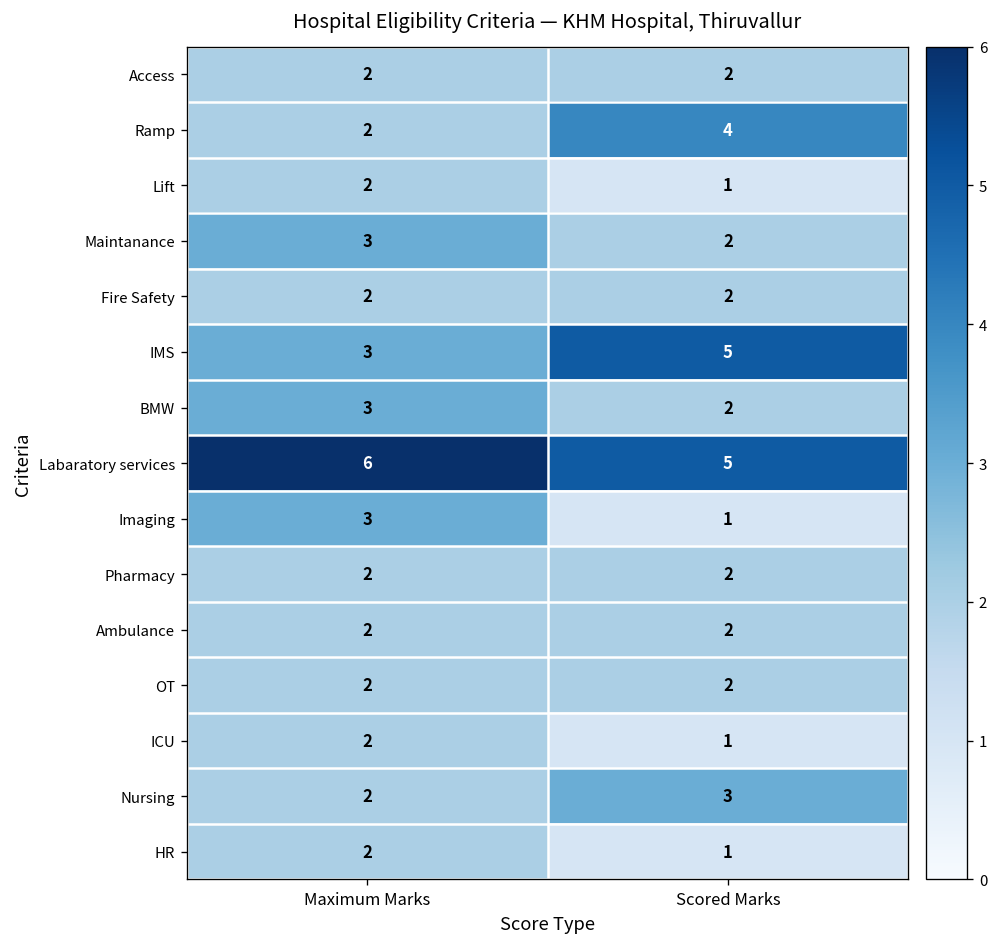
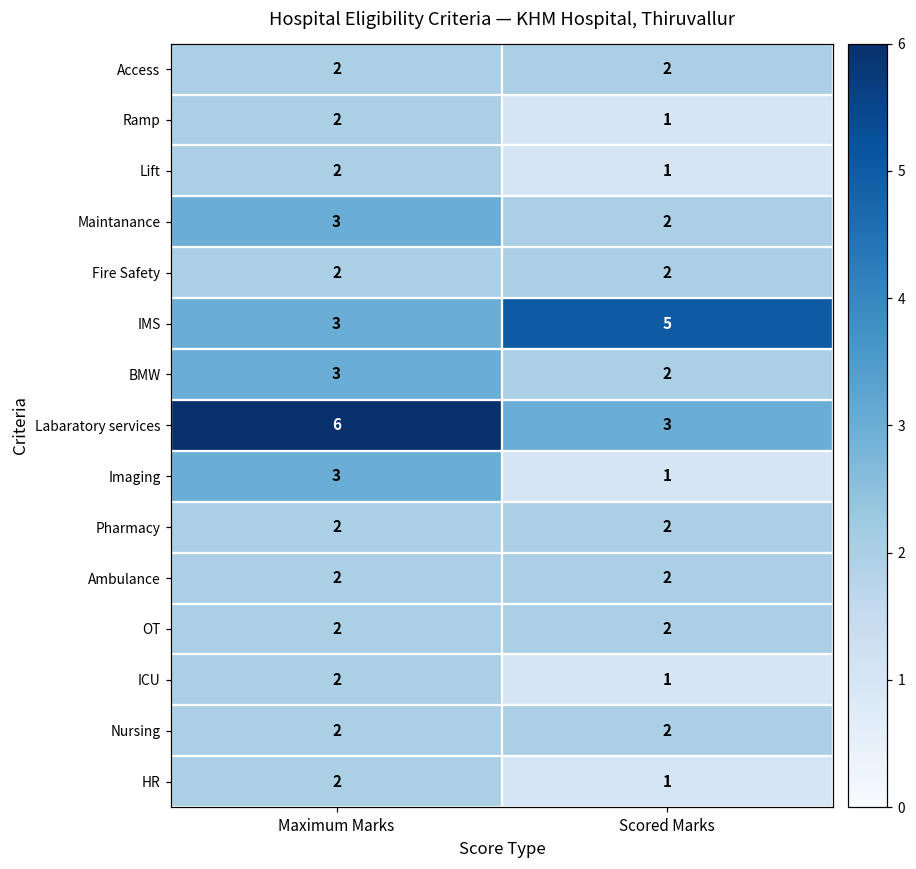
  {
    "Access": {
      "Maximum Marks": 2,
      "Scored Marks": 2
    },
    "Ramp": {
      "Maximum Marks": 2,
-     "Scored Marks": 4
+     "Scored Marks": 1
    },
    "Lift": {
      "Maximum Marks": 2,
      "Scored Marks": 1
    },
    "Maintanance": {
      "Maximum Marks": 3,
      "Scored Marks": 2
    },
    "Fire Safety": {
      "Maximum Marks": 2,
      "Scored Marks": 2
    },
    "IMS": {
      "Maximum Marks": 3,
      "Scored Marks": 5
    },
    "BMW": {
      "Maximum Marks": 3,
      "Scored Marks": 2
    },
    "Labaratory services": {
      "Maximum Marks": 6,
-     "Scored Marks": 5
+     "Scored Marks": 3
    },
    "Imaging": {
      "Maximum Marks": 3,
      "Scored Marks": 1
    },
    "Pharmacy": {
      "Maximum Marks": 2,
      "Scored Marks": 2
    },
    "Ambulance": {
      "Maximum Marks": 2,
      "Scored Marks": 2
    },
    "OT": {
      "Maximum Marks": 2,
      "Scored Marks": 2
    },
    "ICU": {
      "Maximum Marks": 2,
      "Scored Marks": 1
    },
    "Nursing": {
      "Maximum Marks": 2,
-     "Scored Marks": 3
+     "Scored Marks": 2
    },
    "HR": {
      "Maximum Marks": 2,
      "Scored Marks": 1
    }
  }
